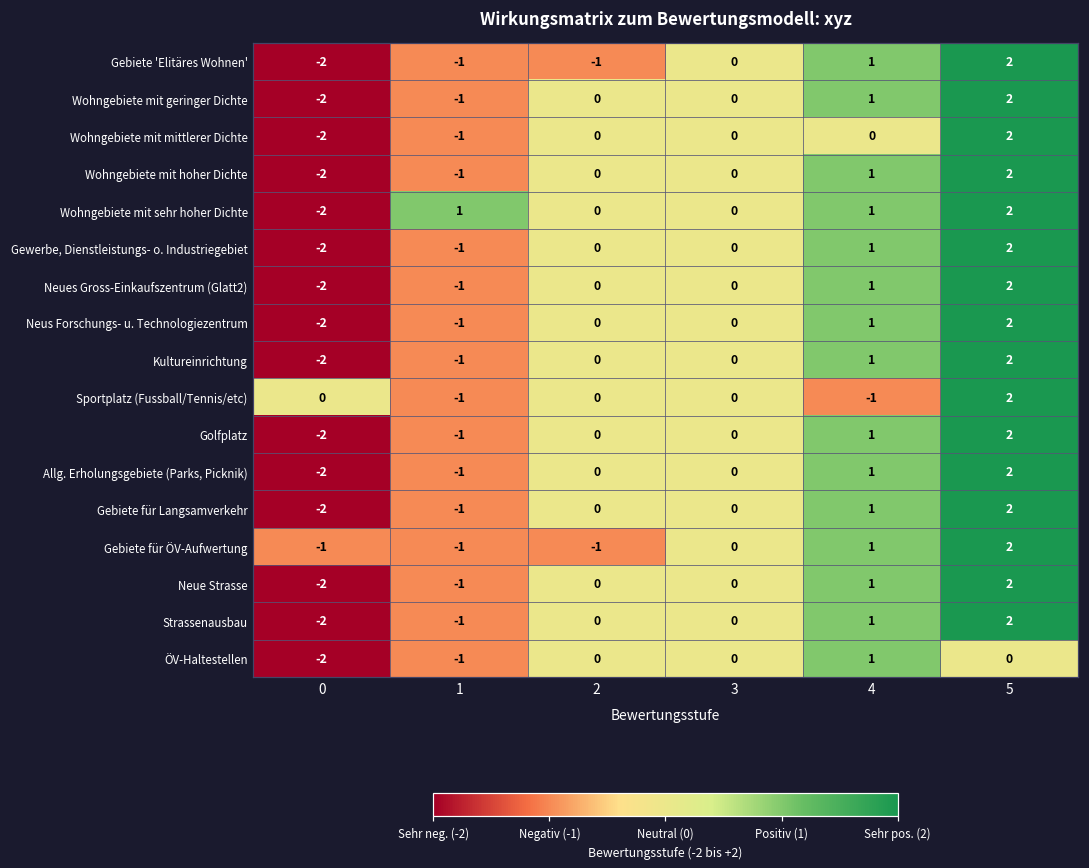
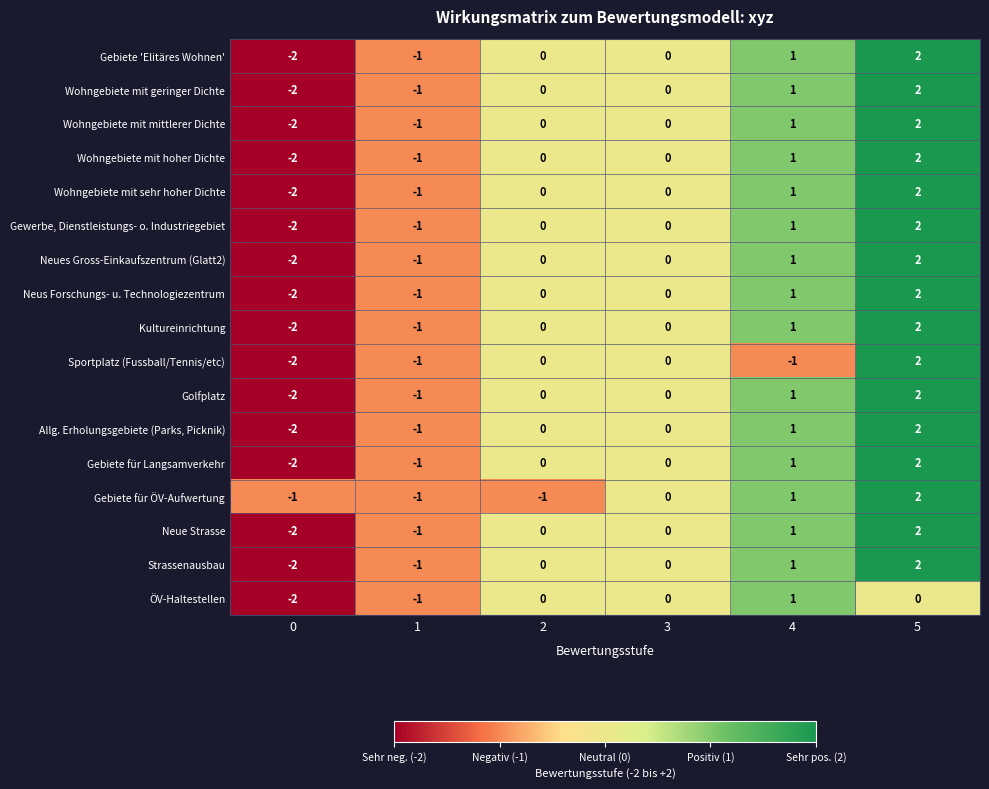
  {
    "Gebiete 'Elitäres Wohnen'": {
      "0": -2,
      "1": -1,
-     "2": -1,
+     "2": 0,
      "3": 0,
      "4": 1,
      "5": 2
    },
    "Wohngebiete mit geringer Dichte": {
      "0": -2,
      "1": -1,
      "2": 0,
      "3": 0,
      "4": 1,
      "5": 2
    },
    "Wohngebiete mit mittlerer Dichte": {
      "0": -2,
      "1": -1,
      "2": 0,
      "3": 0,
-     "4": 0,
+     "4": 1,
      "5": 2
    },
    "Wohngebiete mit hoher Dichte": {
      "0": -2,
      "1": -1,
      "2": 0,
      "3": 0,
      "4": 1,
      "5": 2
    },
    "Wohngebiete mit sehr hoher Dichte": {
      "0": -2,
-     "1": 1,
+     "1": -1,
      "2": 0,
      "3": 0,
      "4": 1,
      "5": 2
    },
    "Gewerbe, Dienstleistungs- o. Industriegebiet": {
      "0": -2,
      "1": -1,
      "2": 0,
      "3": 0,
      "4": 1,
      "5": 2
    },
    "Neues Gross-Einkaufszentrum (Glatt2)": {
      "0": -2,
      "1": -1,
      "2": 0,
      "3": 0,
      "4": 1,
      "5": 2
    },
    "Neus Forschungs- u. Technologiezentrum": {
      "0": -2,
      "1": -1,
      "2": 0,
      "3": 0,
      "4": 1,
      "5": 2
    },
    "Kultureinrichtung": {
      "0": -2,
      "1": -1,
      "2": 0,
      "3": 0,
      "4": 1,
      "5": 2
    },
    "Sportplatz (Fussball/Tennis/etc)": {
-     "0": 0,
+     "0": -2,
      "1": -1,
      "2": 0,
      "3": 0,
      "4": -1,
      "5": 2
    },
    "Golfplatz": {
      "0": -2,
      "1": -1,
      "2": 0,
      "3": 0,
      "4": 1,
      "5": 2
    },
    "Allg. Erholungsgebiete (Parks, Picknik)": {
      "0": -2,
      "1": -1,
      "2": 0,
      "3": 0,
      "4": 1,
      "5": 2
    },
    "Gebiete für Langsamverkehr": {
      "0": -2,
      "1": -1,
      "2": 0,
      "3": 0,
      "4": 1,
      "5": 2
    },
    "Gebiete für ÖV-Aufwertung": {
      "0": -1,
      "1": -1,
      "2": -1,
      "3": 0,
      "4": 1,
      "5": 2
    },
    "Neue Strasse": {
      "0": -2,
      "1": -1,
      "2": 0,
      "3": 0,
      "4": 1,
      "5": 2
    },
    "Strassenausbau": {
      "0": -2,
      "1": -1,
      "2": 0,
      "3": 0,
      "4": 1,
      "5": 2
    },
    "ÖV-Haltestellen": {
      "0": -2,
      "1": -1,
      "2": 0,
      "3": 0,
      "4": 1,
      "5": 0
    }
  }
